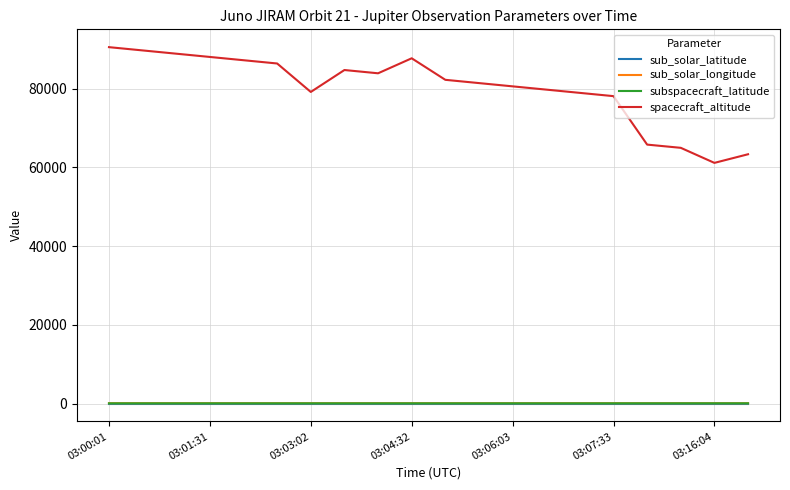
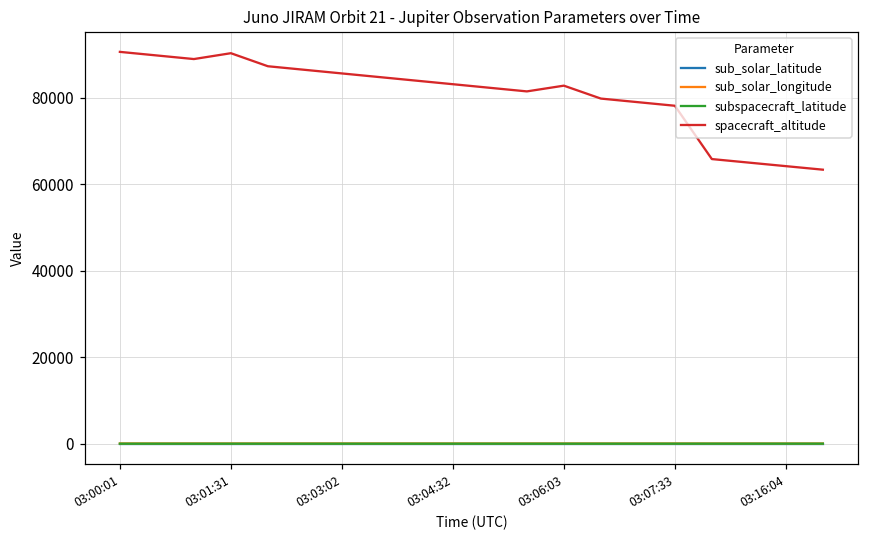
  {
    "spacecraft_altitude": {
      "03:00:01": 91000,
-     "03:01:31": 88000,
-     "03:03:02": 79000,
-     "03:04:32": 88000,
-     "03:06:03": 81000,
+     "03:01:31": 90000,
+     "03:03:02": 86000,
+     "03:04:32": 83000,
+     "03:06:03": 83000,
      "03:07:33": 78000,
-     "03:16:04": 61000
+     "03:16:04": 64000
    }
  }
